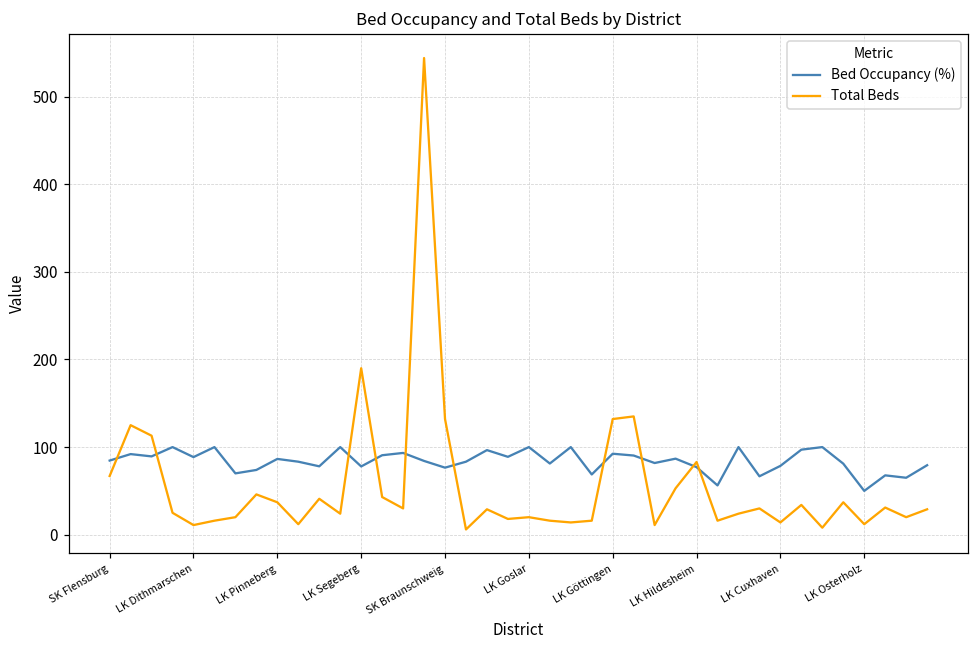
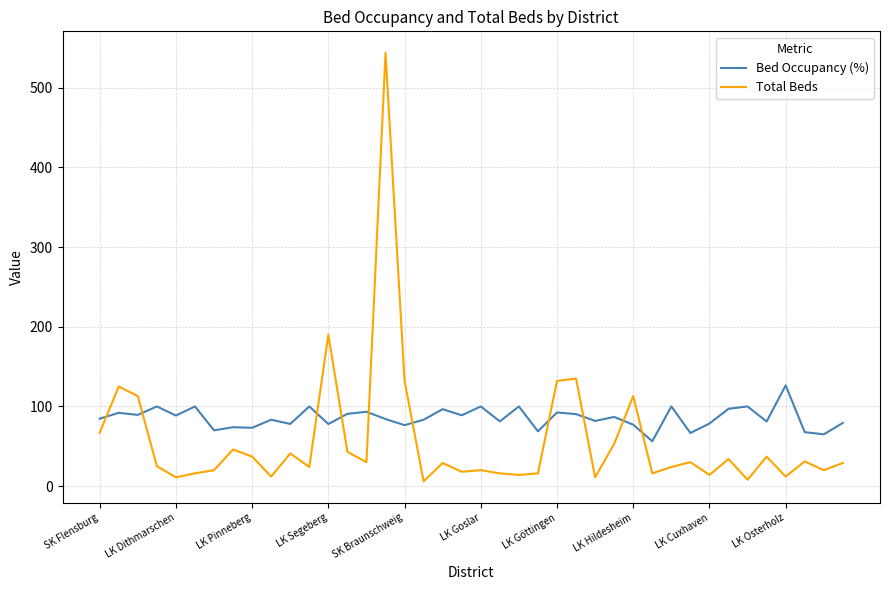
  {
    "Bed Occupancy (%)": {
      "SK Flensburg": 80,
      "LK Dithmarschen": 90,
-     "LK Pinneberg": 90,
+     "LK Pinneberg": 70,
      "LK Segeberg": 80,
      "SK Braunschweig": 80,
      "LK Goslar": 100,
      "LK Göttingen": 90,
      "LK Hildesheim": 80,
      "LK Cuxhaven": 80,
-     "LK Osterholz": 50
+     "LK Osterholz": 130
    },
    "Total Beds": {
      "SK Flensburg": 70,
      "LK Dithmarschen": 10,
      "LK Pinneberg": 40,
      "LK Segeberg": 190,
      "SK Braunschweig": 130,
      "LK Goslar": 20,
      "LK Göttingen": 130,
-     "LK Hildesheim": 80,
+     "LK Hildesheim": 110,
      "LK Cuxhaven": 10,
      "LK Osterholz": 10
    }
  }
